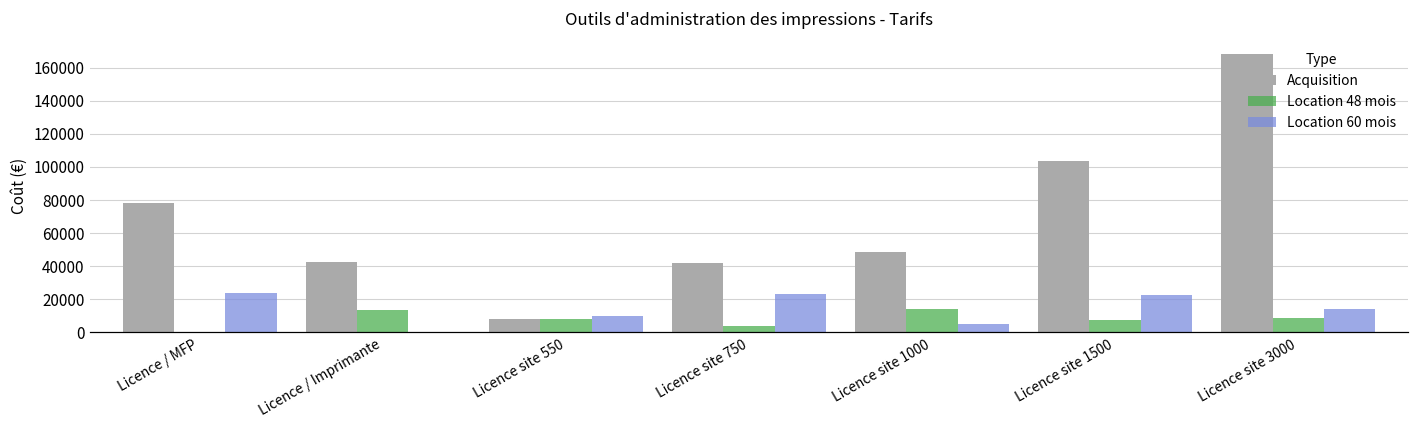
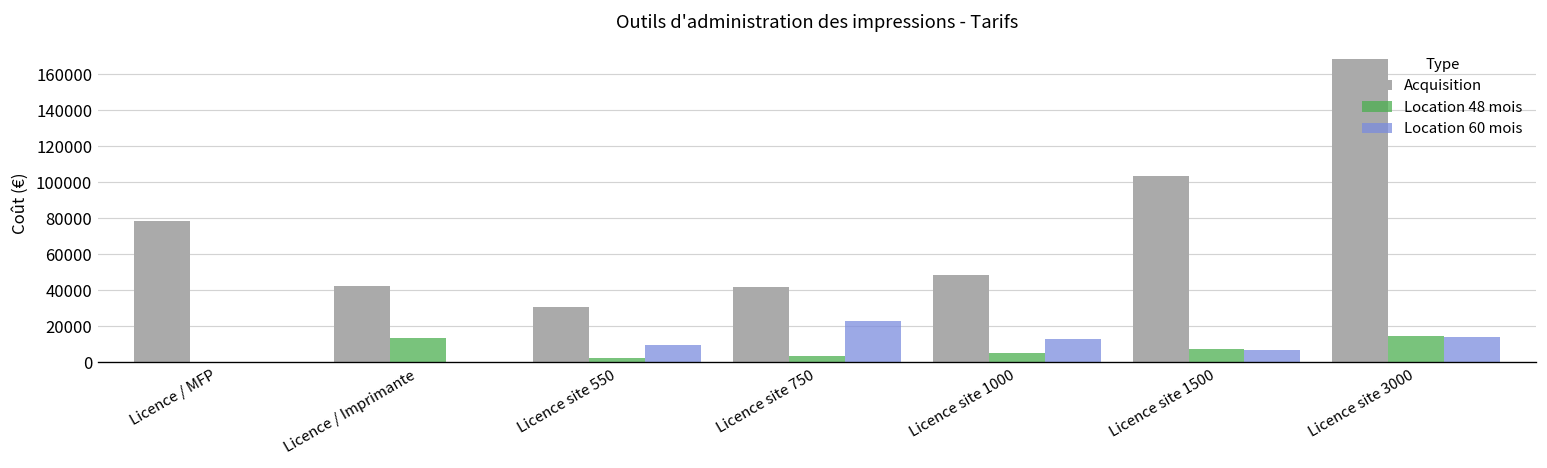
  {
    "Acquisition": {
      "Licence / MFP": 78000,
      "Licence / Imprimante": 42000,
-     "Licence site 550": 8000,
+     "Licence site 550": 31000,
      "Licence site 750": 42000,
      "Licence site 1000": 49000,
      "Licence site 1500": 104000,
      "Licence site 3000": 168000
    },
    "Location 48 mois": {
      "Licence / Imprimante": 14000,
-     "Licence site 550": 8000,
+     "Licence site 550": 3000,
      "Licence site 750": 4000,
-     "Licence site 1000": 14000,
+     "Licence site 1000": 5000,
      "Licence site 1500": 7000,
-     "Licence site 3000": 9000
+     "Licence site 3000": 15000
    },
    "Location 60 mois": {
-     "Licence / MFP": 24000,
+     "Licence / MFP": 0,
      "Licence site 550": 10000,
      "Licence site 750": 23000,
-     "Licence site 1000": 5000,
-     "Licence site 1500": 23000,
+     "Licence site 1000": 13000,
+     "Licence site 1500": 7000,
      "Licence site 3000": 14000
    }
  }
